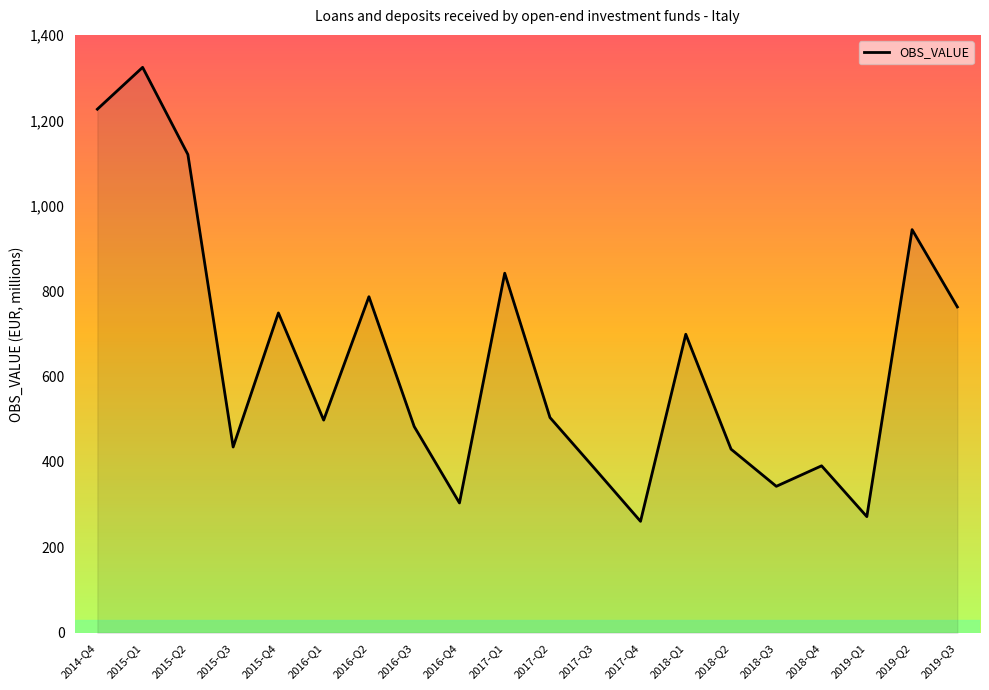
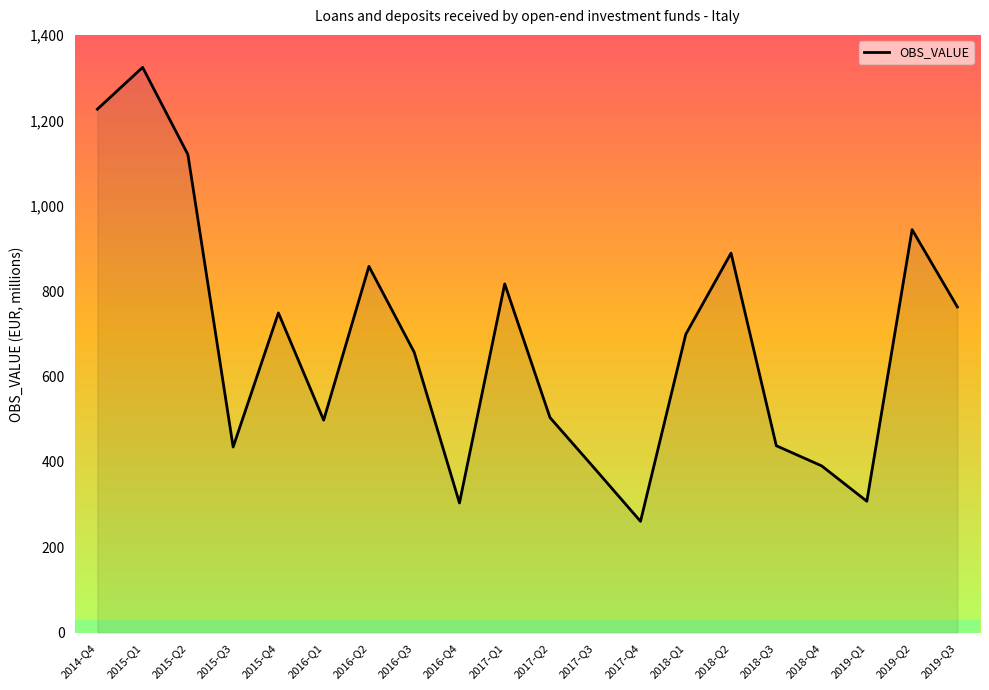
  {
    "2014-Q4": "1,230",
    "2015-Q1": "1,320",
    "2015-Q2": "1,120",
    "2015-Q3": "440",
    "2015-Q4": "750",
    "2016-Q1": "500",
-   "2016-Q2": "790",
-   "2016-Q3": "480",
+   "2016-Q2": "860",
+   "2016-Q3": "660",
    "2016-Q4": "300",
-   "2017-Q1": "840",
+   "2017-Q1": "820",
    "2017-Q2": "500",
    "2017-Q3": "380",
    "2017-Q4": "260",
    "2018-Q1": "700",
-   "2018-Q2": "430",
-   "2018-Q3": "340",
+   "2018-Q2": "890",
+   "2018-Q3": "440",
    "2018-Q4": "390",
-   "2019-Q1": "270",
+   "2019-Q1": "310",
    "2019-Q2": "940",
    "2019-Q3": "760"
  }
